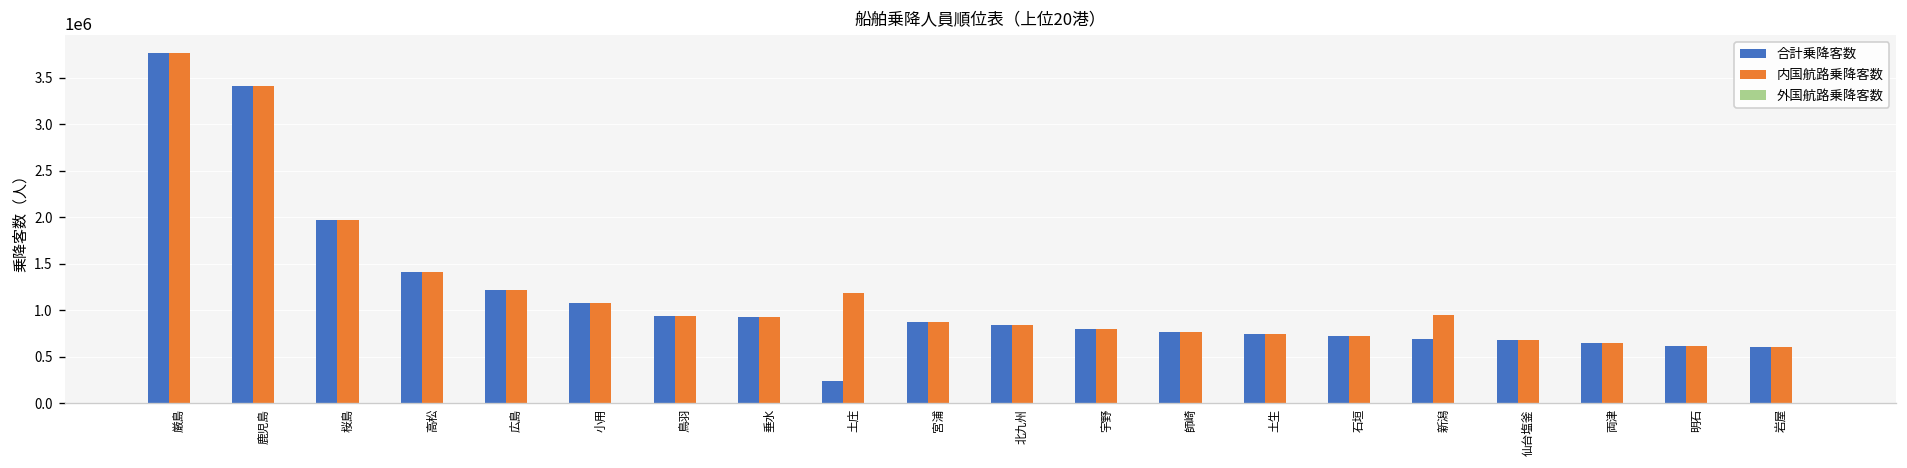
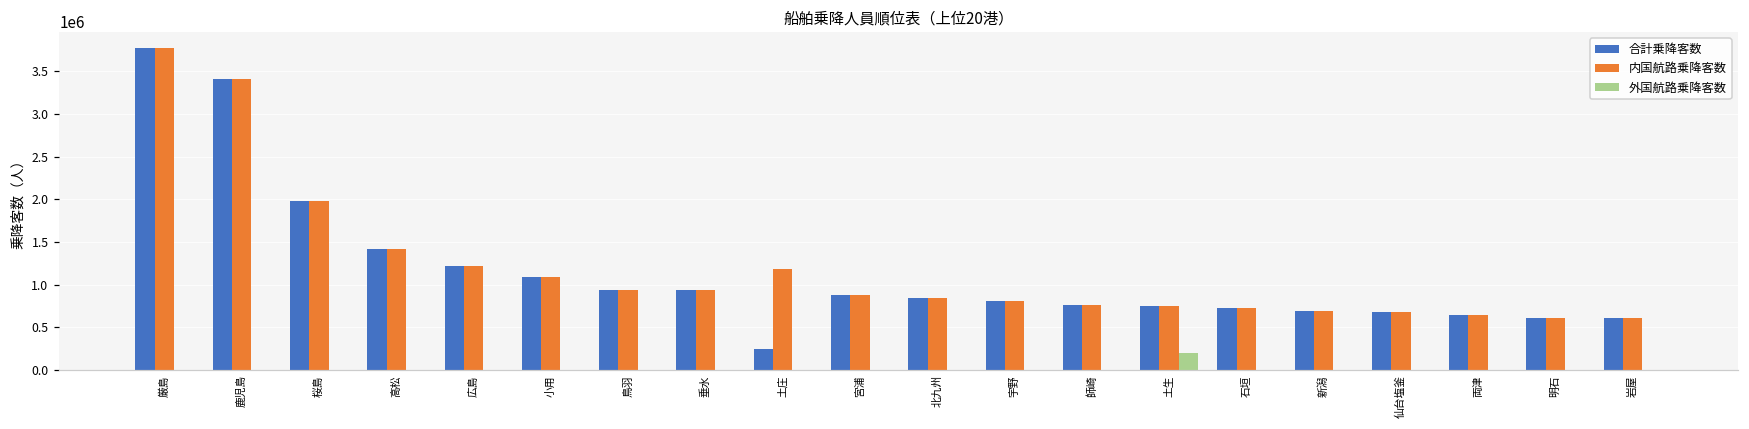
  {
    "合計乗降客数": {
      "厳島": 3800000,
      "鹿児島": 3400000,
      "桜島": 2000000,
      "高松": 1400000,
      "広島": 1200000,
      "小用": 1100000,
      "鳥羽": 900000,
      "垂水": 900000,
      "土庄": 200000,
      "宮浦": 900000,
      "北九州": 800000,
      "宇野": 800000,
      "師崎": 800000,
      "土生": 700000,
      "石垣": 700000,
      "新潟": 700000,
      "仙台塩釜": 700000,
      "両津": 600000,
      "明石": 600000,
      "岩屋": 600000
    },
    "内国航路乗降客数": {
      "厳島": 3800000,
      "鹿児島": 3400000,
      "桜島": 2000000,
      "高松": 1400000,
      "広島": 1200000,
      "小用": 1100000,
      "鳥羽": 900000,
      "垂水": 900000,
      "土庄": 1200000,
      "宮浦": 900000,
      "北九州": 800000,
      "宇野": 800000,
      "師崎": 800000,
      "土生": 700000,
      "石垣": 700000,
-     "新潟": 900000,
+     "新潟": 700000,
      "仙台塩釜": 700000,
      "両津": 600000,
      "明石": 600000,
      "岩屋": 600000
    },
    "外国航路乗降客数": {
      "厳島": 0,
      "鹿児島": 0,
      "桜島": 0,
      "高松": 0,
      "広島": 0,
      "小用": 0,
      "鳥羽": 0,
      "垂水": 0,
      "土庄": 0,
      "宮浦": 0,
      "宇野": 0,
      "師崎": 0,
-     "土生": 0,
+     "土生": 200000,
      "新潟": 0,
      "仙台塩釜": 0,
      "両津": 0,
      "明石": 0,
      "岩屋": 0
    }
  }
